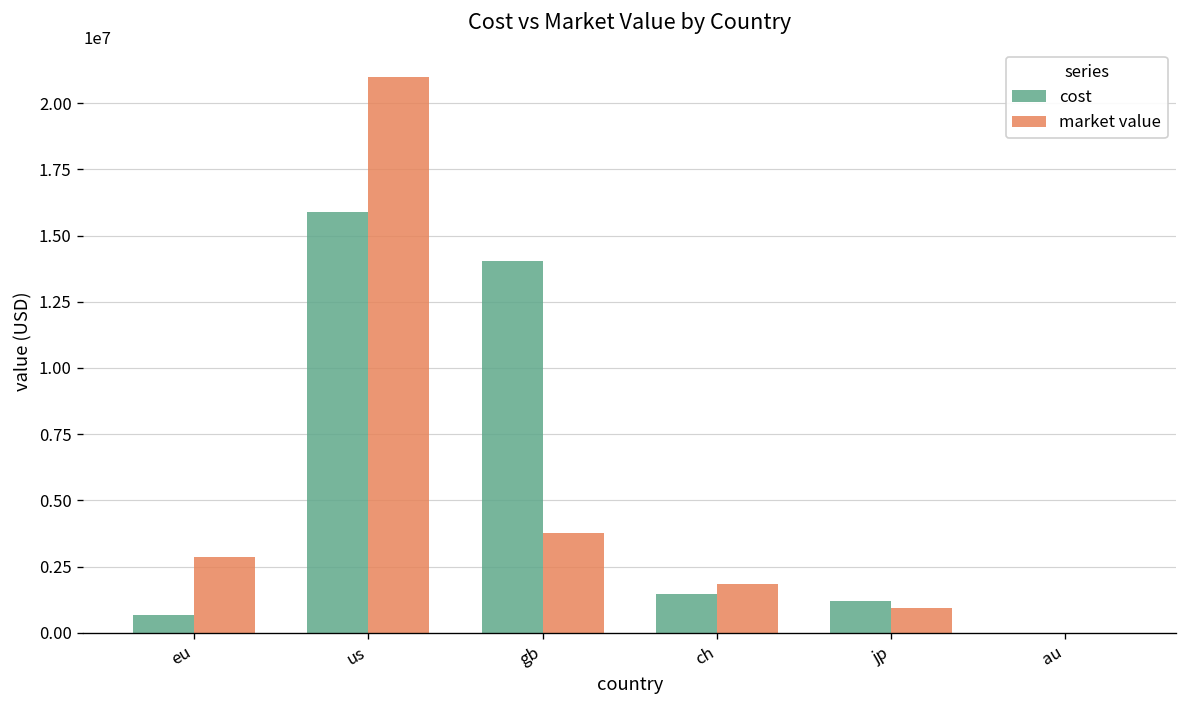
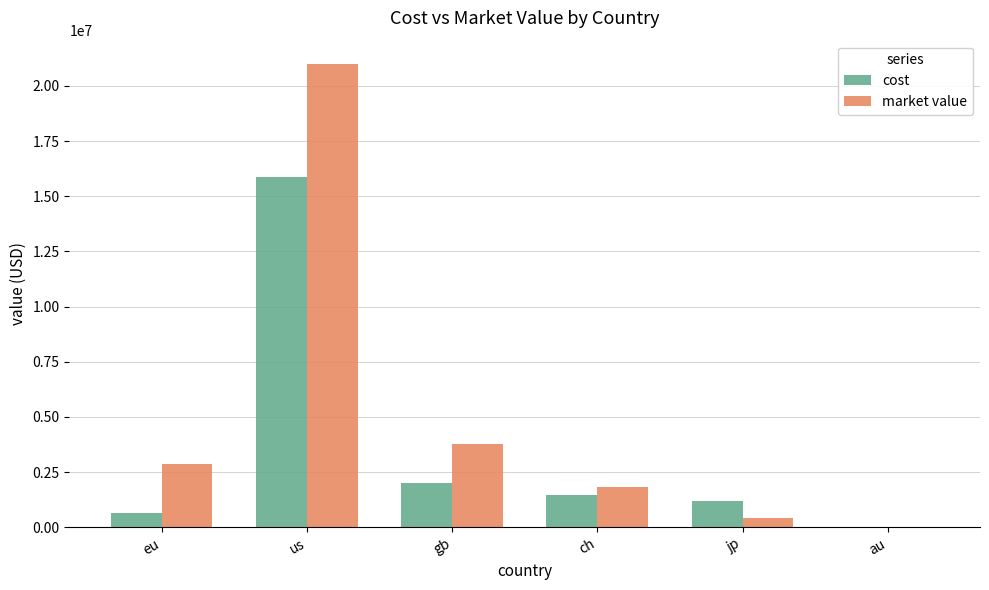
  {
    "cost": {
      "eu": 700000,
      "us": 15900000,
-     "gb": 14000000,
+     "gb": 2000000,
      "ch": 1500000,
      "jp": 1200000
    },
    "market value": {
      "eu": 2900000,
      "us": 21000000,
      "gb": 3800000,
      "ch": 1800000,
-     "jp": 900000
+     "jp": 400000
    }
  }
